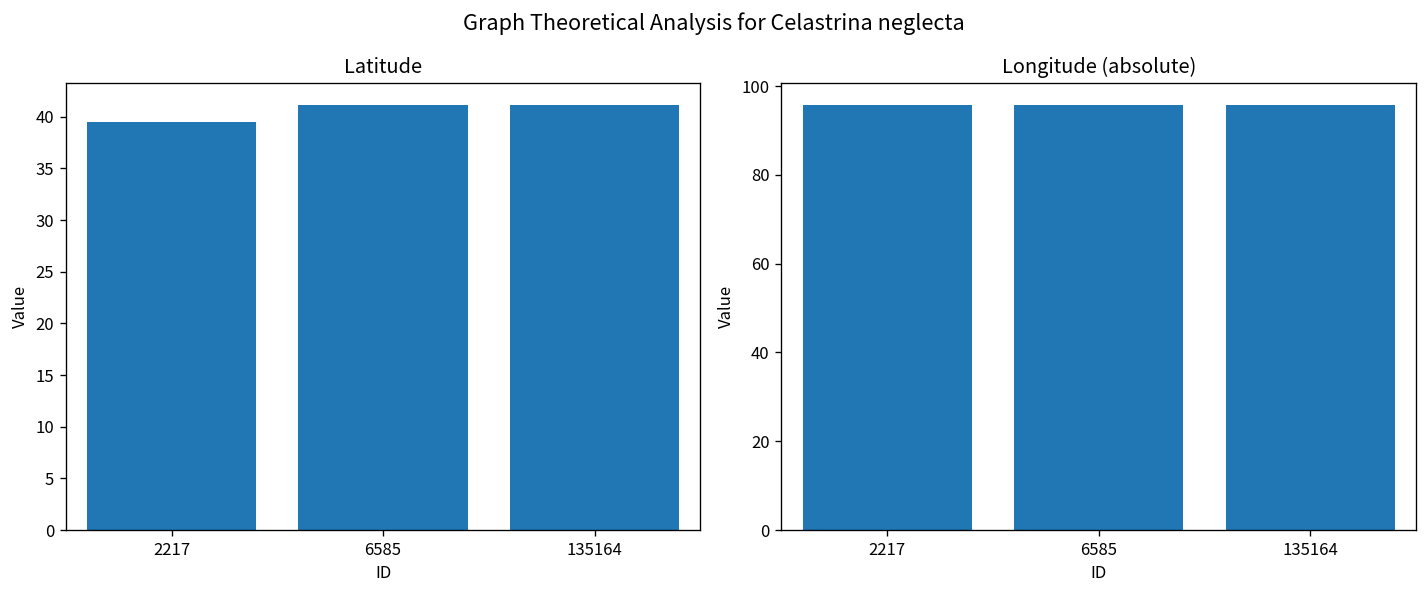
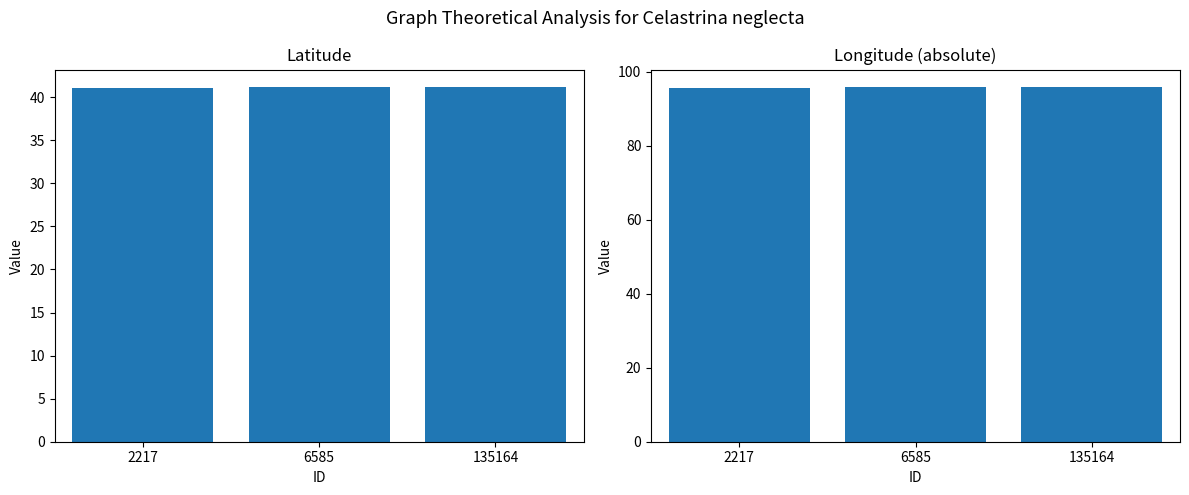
  {
    "Latitude": {
-     "2217": 39,
+     "2217": 41,
      "6585": 41,
      "135164": 41
    },
    "Longitude (absolute)": {
      "2217": 96,
      "6585": 96,
      "135164": 96
    }
  }
